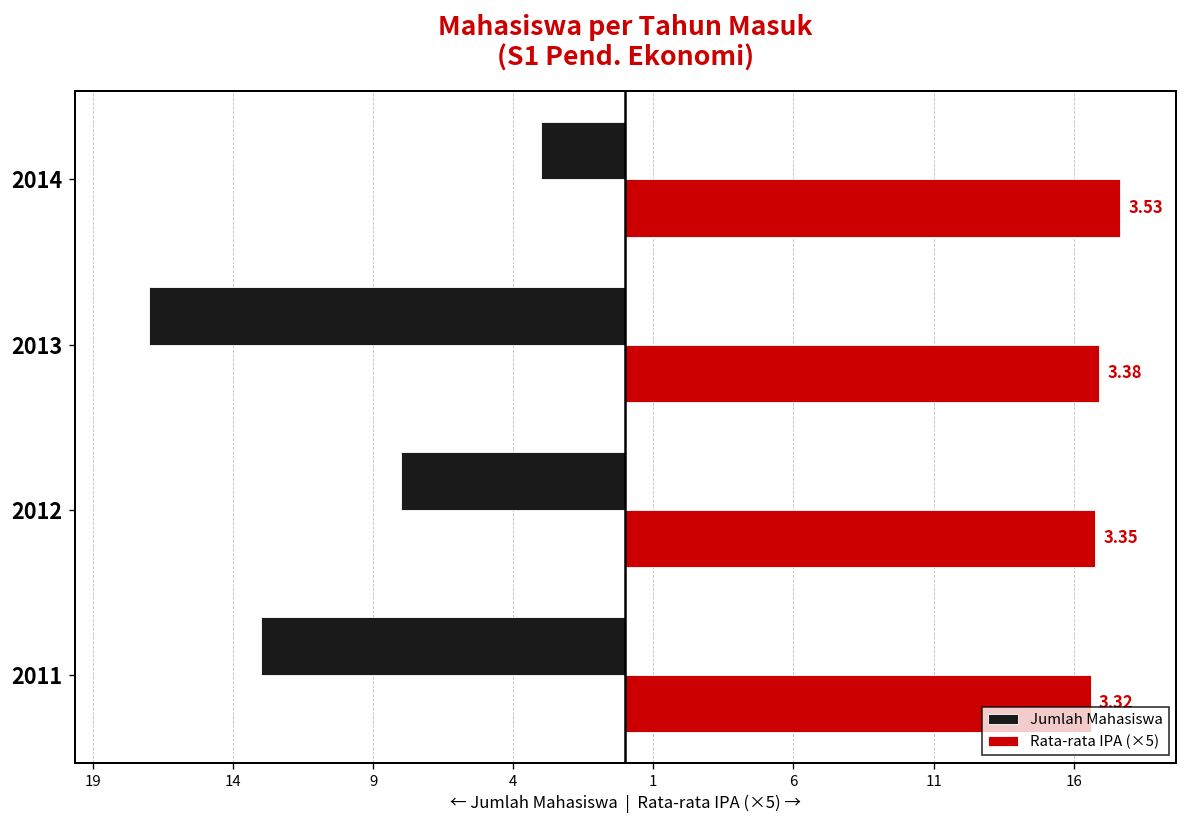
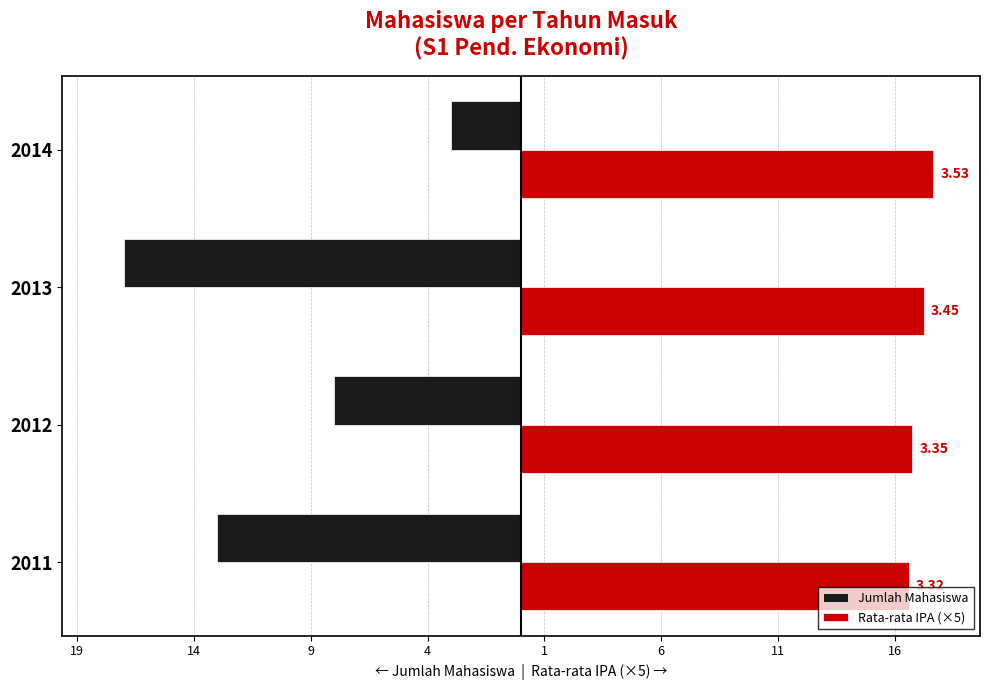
  {
    "Rata-rata IPA (×5)": {
-     "2013": 3.38
+     "2013": 3.45
    }
  }
